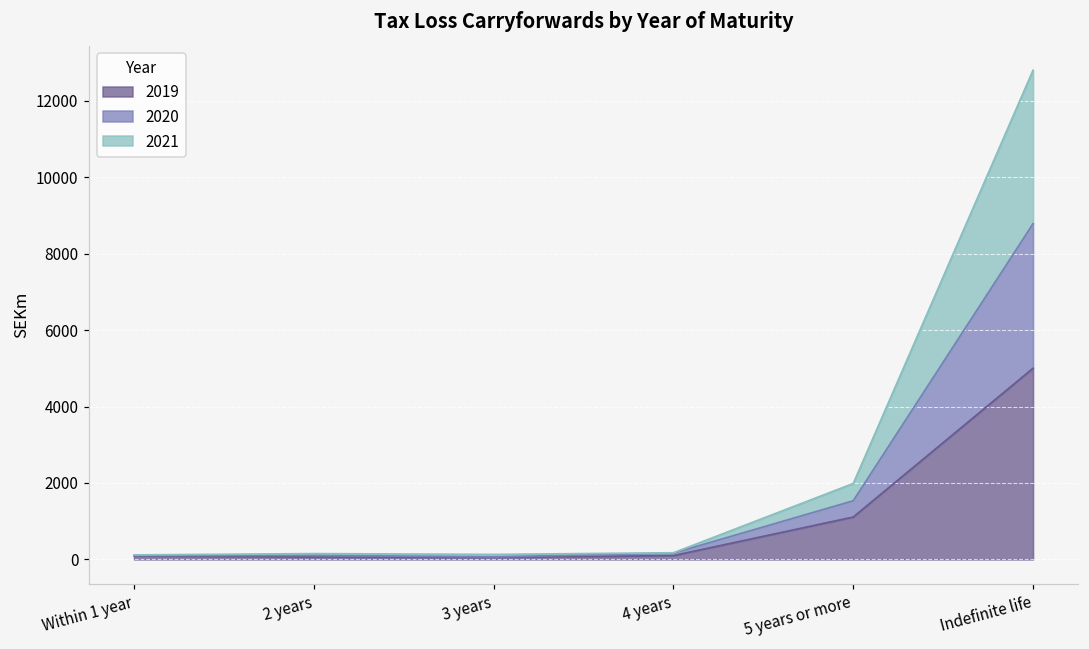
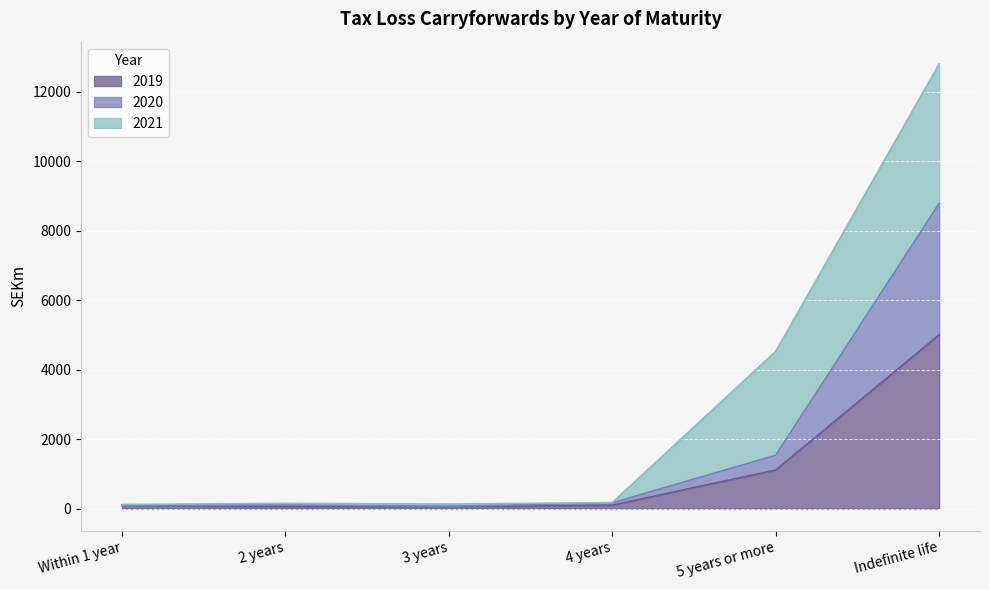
  {
    "2021": {
-     "5 years or more": 500,
+     "5 years or more": 3000,
      "Indefinite life": 4000
    }
  }
